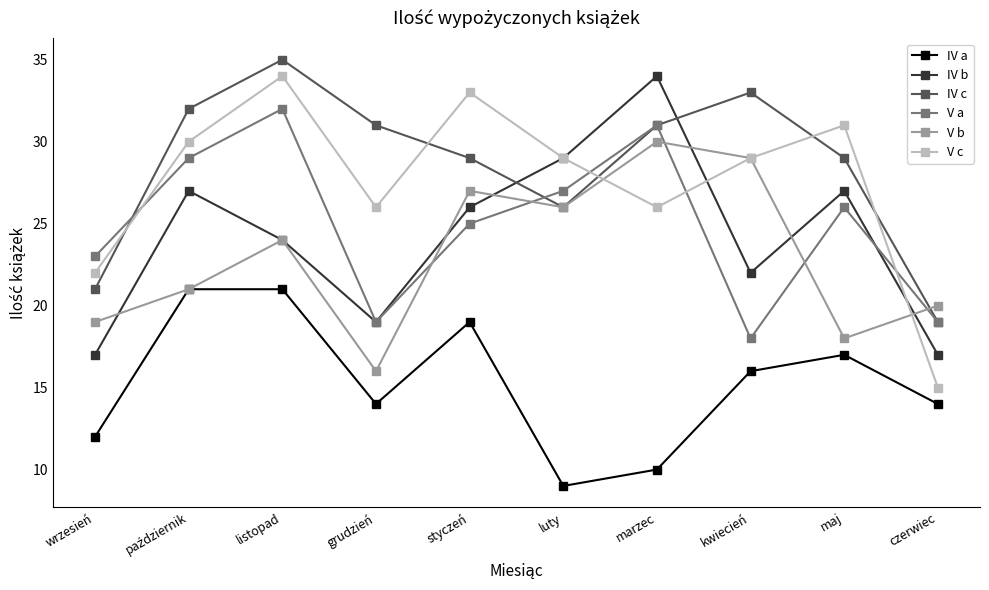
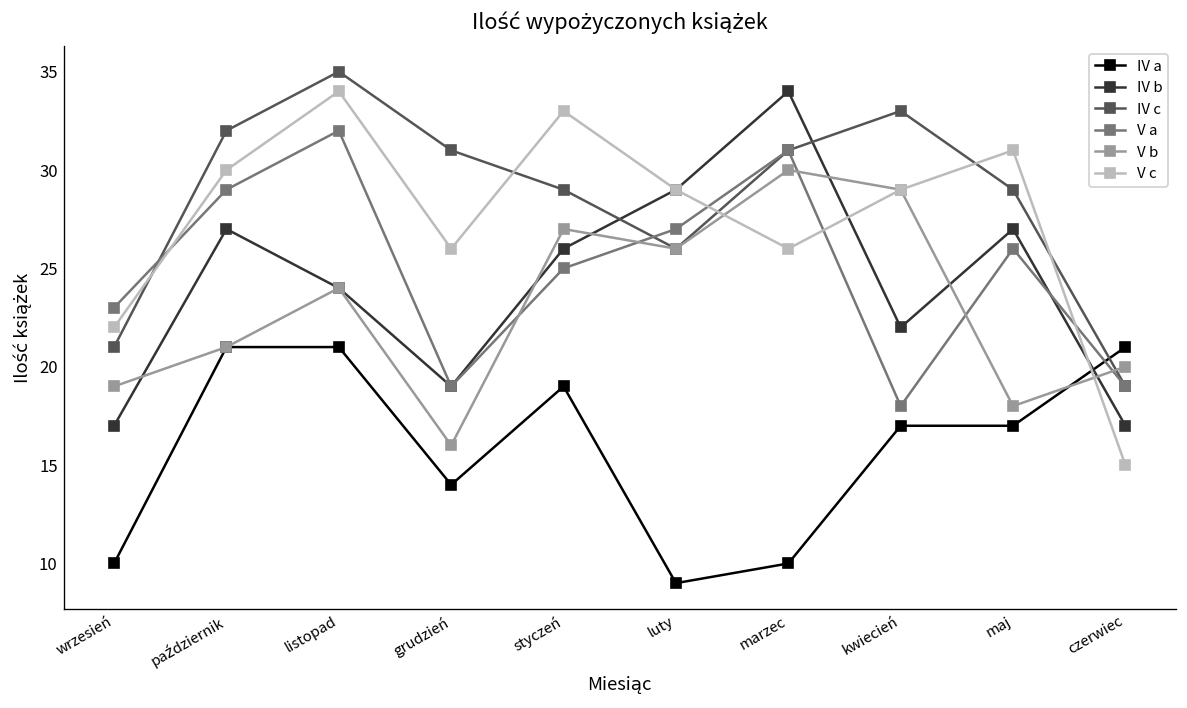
  {
    "IV a": {
-     "wrzesień": 12,
+     "wrzesień": 10,
      "listopad": 21,
      "grudzień": 14,
      "styczeń": 19,
      "luty": 9,
      "marzec": 10,
-     "kwiecień": 16,
+     "kwiecień": 17,
      "maj": 17,
-     "czerwiec": 14
+     "czerwiec": 21
    }
  }
